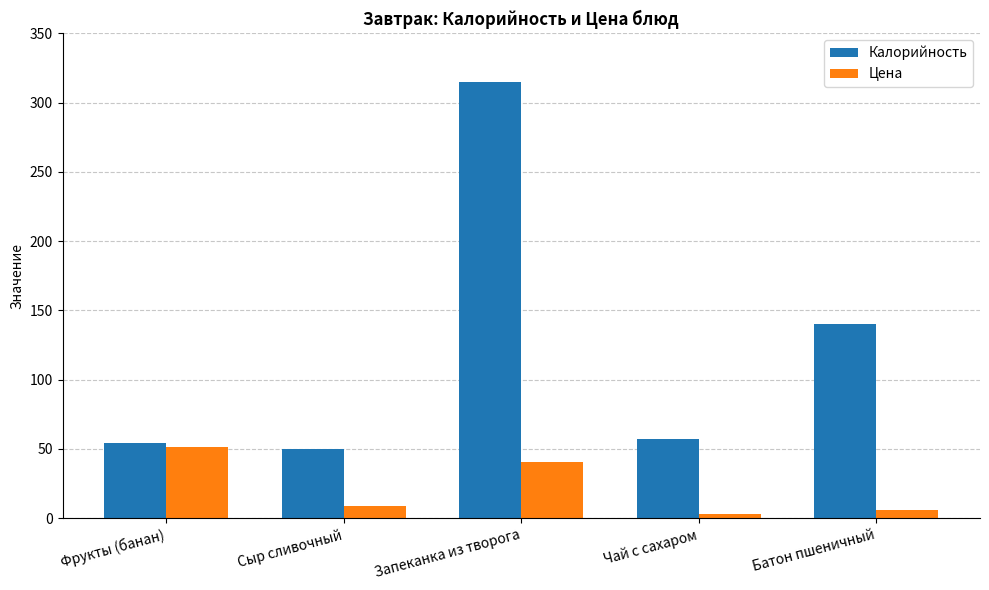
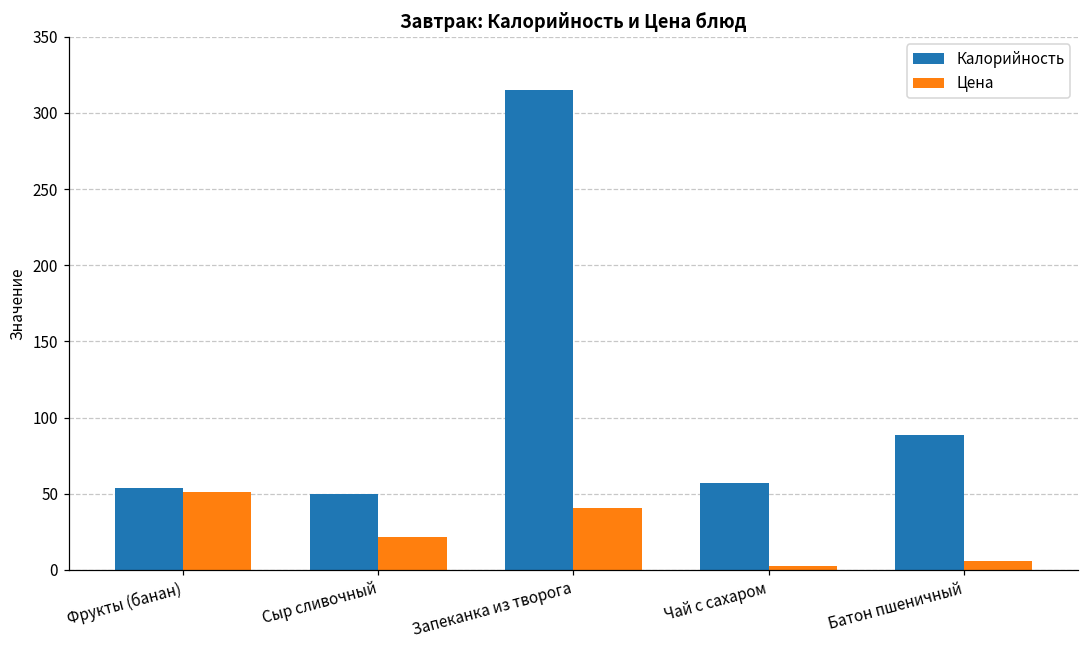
  {
    "Калорийность": {
      "Фрукты (банан)": 54,
      "Сыр сливочный": 50,
      "Запеканка из творога": 315,
      "Чай с сахаром": 57,
-     "Батон пшеничный": 140
+     "Батон пшеничный": 88
    },
    "Цена": {
      "Фрукты (банан)": 51,
-     "Сыр сливочный": 8,
+     "Сыр сливочный": 22,
      "Запеканка из творога": 41,
      "Чай с сахаром": 3,
      "Батон пшеничный": 6
    }
  }
